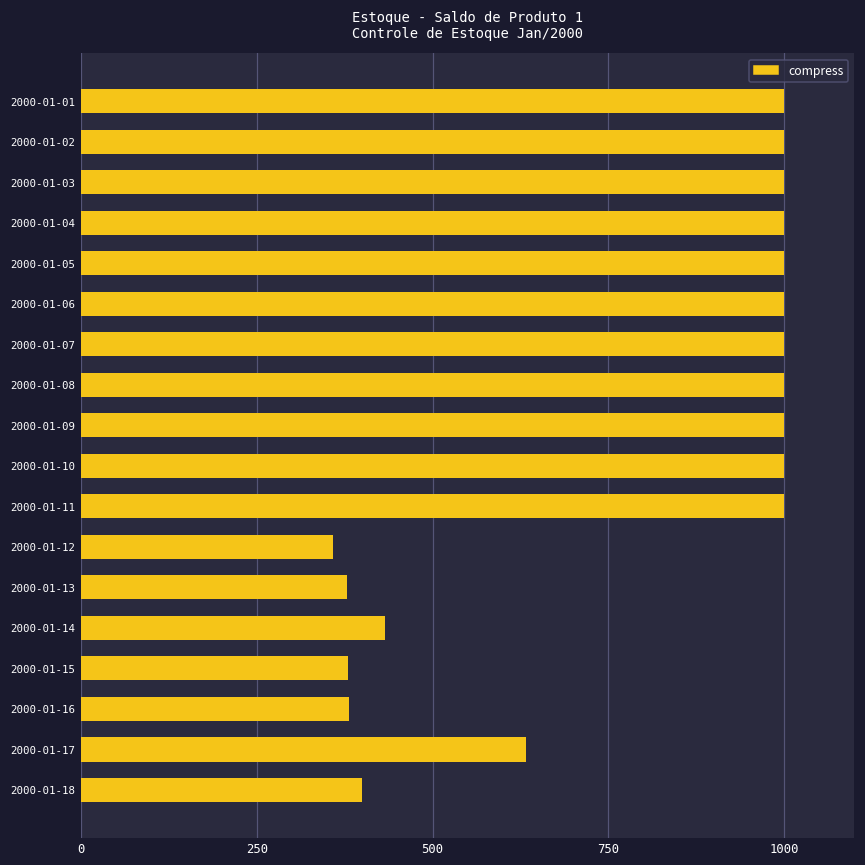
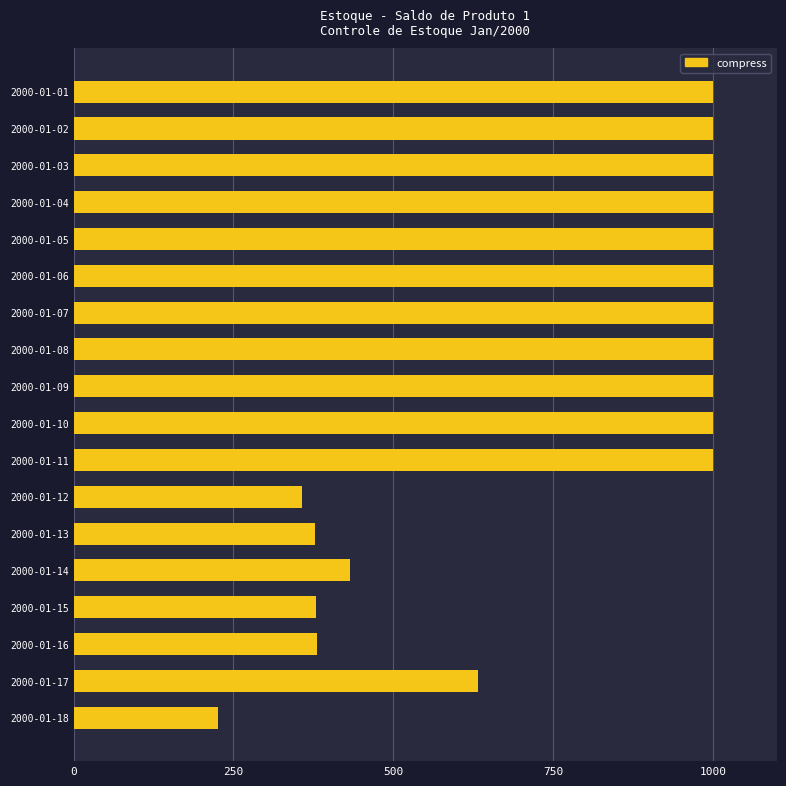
  {
    "2000-01-01": 1000,
    "2000-01-02": 1000,
    "2000-01-03": 1000,
    "2000-01-04": 1000,
    "2000-01-05": 1000,
    "2000-01-06": 1000,
    "2000-01-07": 1000,
    "2000-01-08": 1000,
    "2000-01-09": 1000,
    "2000-01-10": 1000,
    "2000-01-11": 1000,
    "2000-01-12": 360,
    "2000-01-13": 380,
    "2000-01-14": 430,
    "2000-01-15": 380,
    "2000-01-16": 380,
    "2000-01-17": 630,
-   "2000-01-18": 400
+   "2000-01-18": 230
  }
